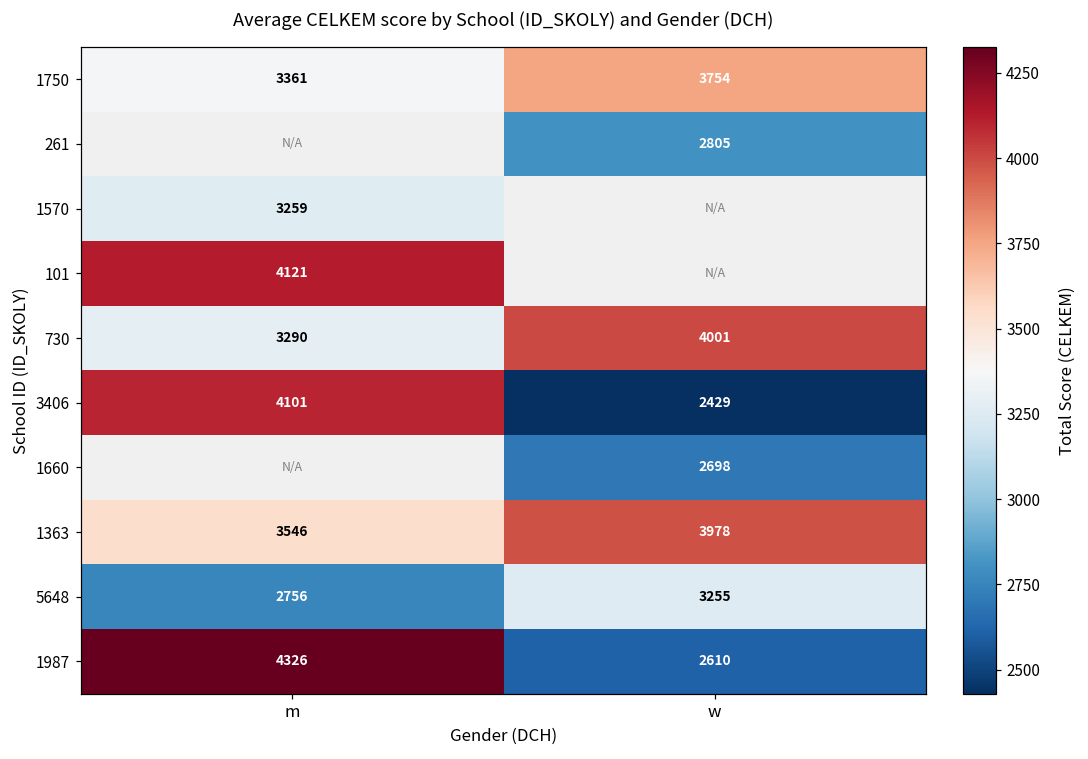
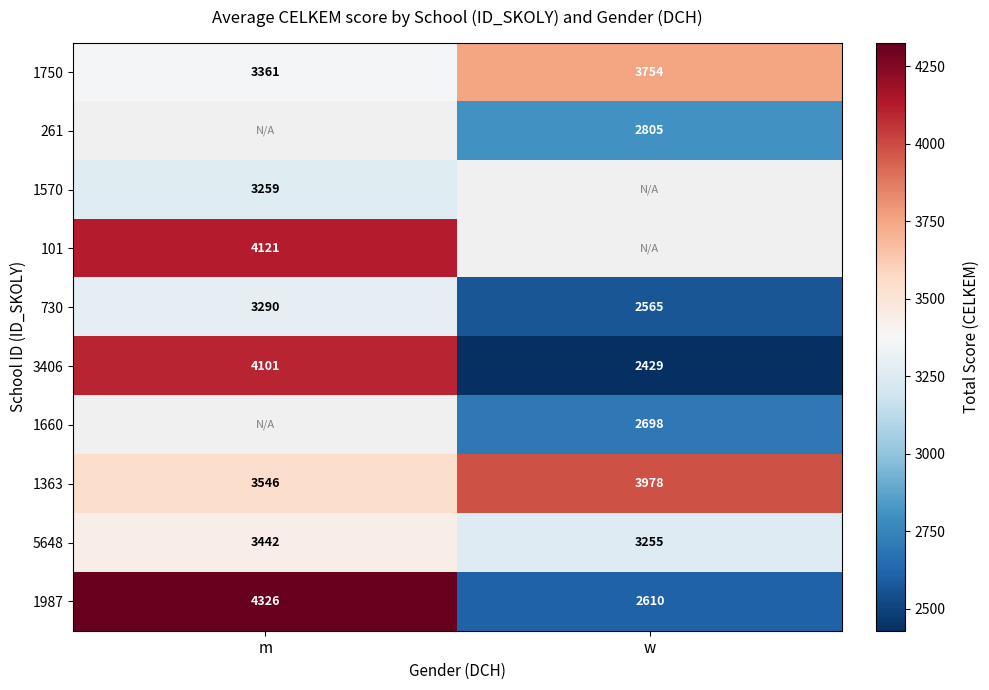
  {
    "1750": {
      "m": 3361,
      "w": 3754
    },
    "261": {
      "w": 2805
    },
    "1570": {
      "m": 3259
    },
    "101": {
      "m": 4121
    },
    "730": {
      "m": 3290,
-     "w": 4001
+     "w": 2565
    },
    "3406": {
      "m": 4101,
      "w": 2429
    },
    "1660": {
      "w": 2698
    },
    "1363": {
      "m": 3546,
      "w": 3978
    },
    "5648": {
-     "m": 2756,
+     "m": 3442,
      "w": 3255
    },
    "1987": {
      "m": 4326,
      "w": 2610
    }
  }
